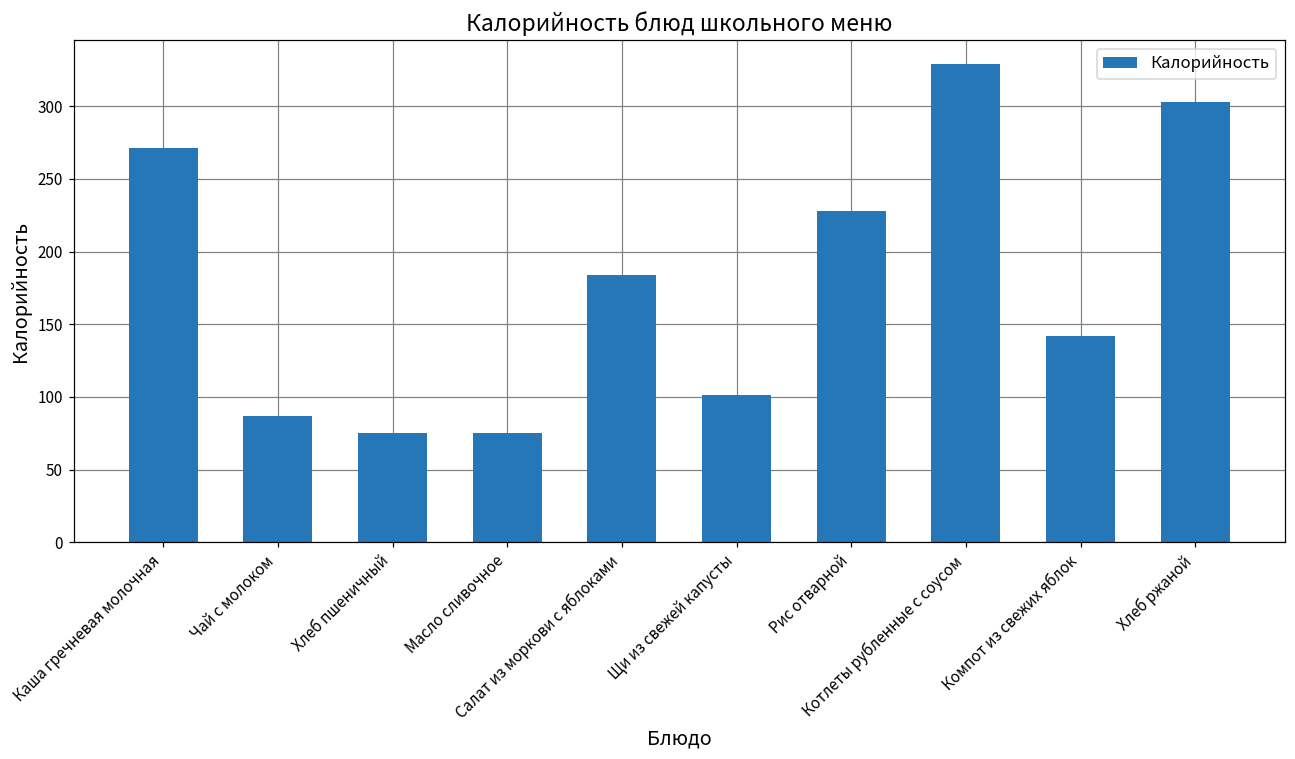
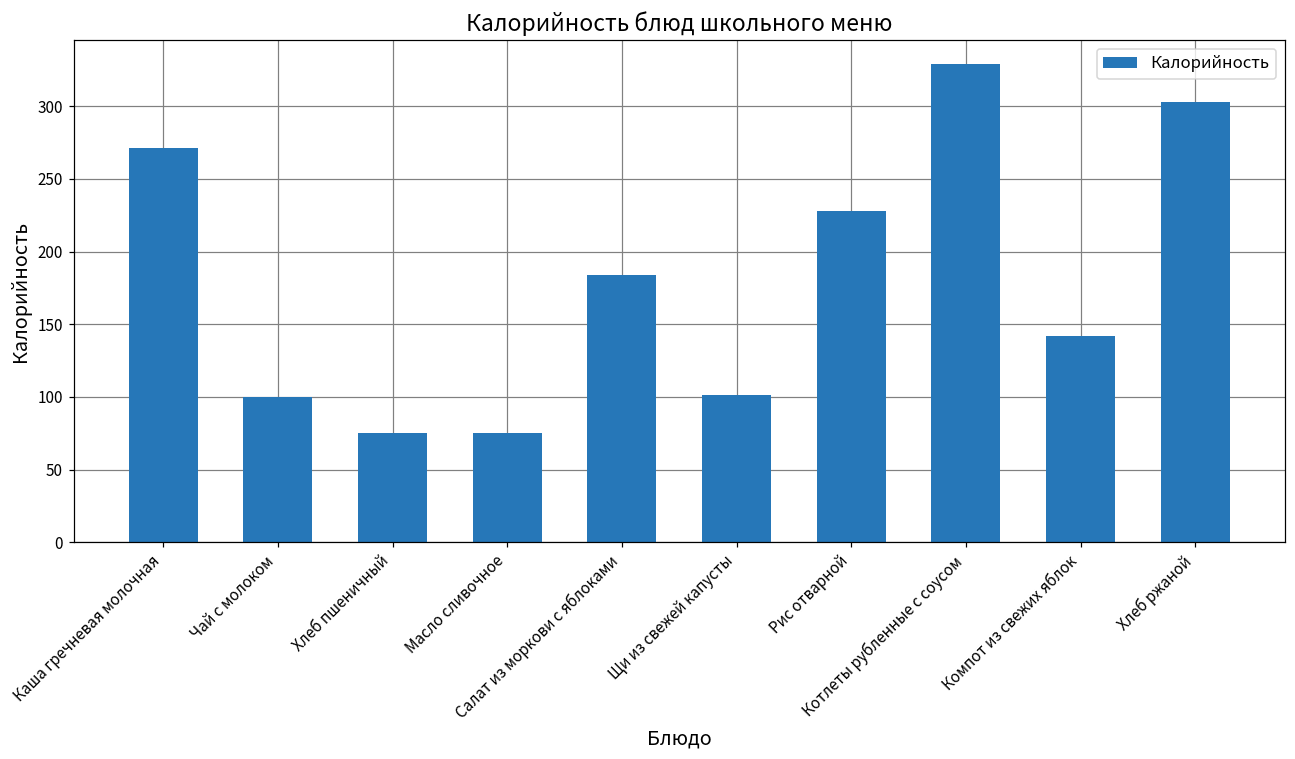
  {
    "Каша гречневая молочная": 271,
-   "Чай с молоком": 87,
+   "Чай с молоком": 100,
    "Хлеб пшеничный": 75,
    "Масло сливочное": 75,
    "Салат из моркови с яблоками": 184,
    "Щи из свежей капусты": 101,
    "Рис отварной": 228,
    "Котлеты рубленные с соусом": 329,
    "Компот из свежих яблок": 142,
    "Хлеб ржаной": 303
  }
